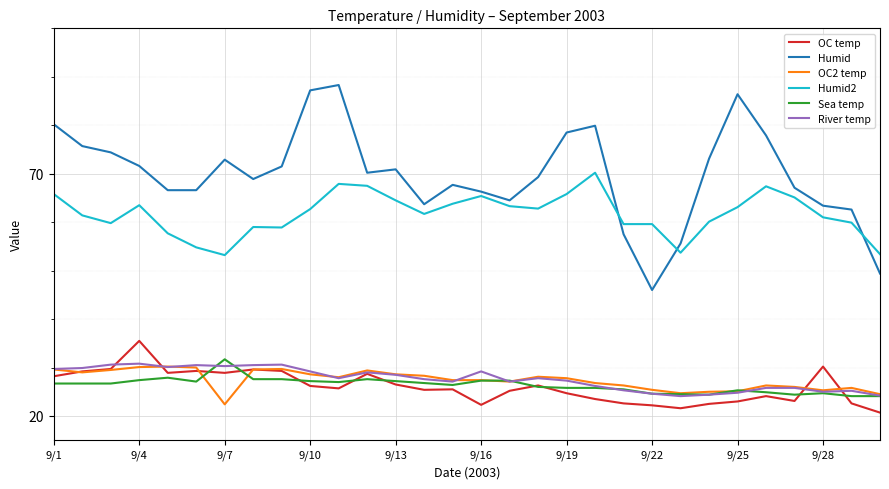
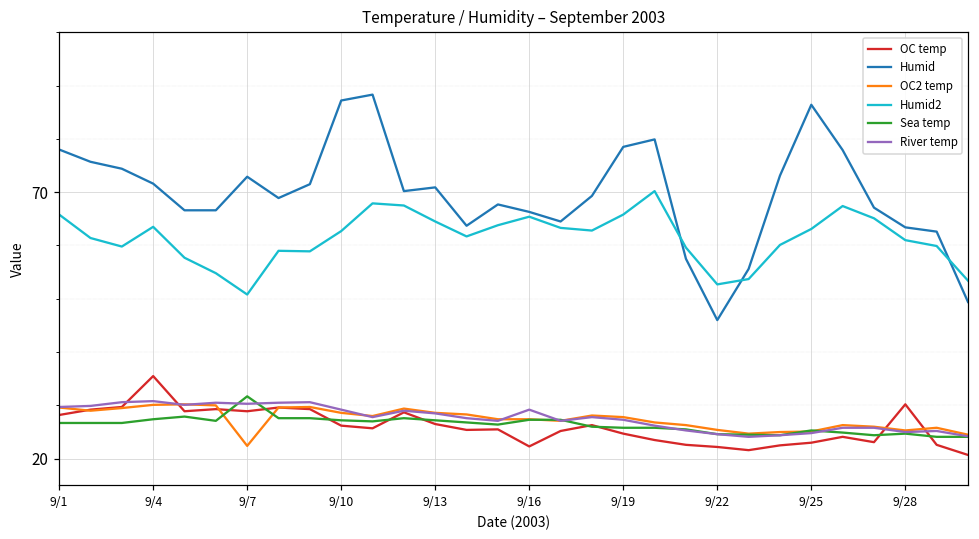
  {
    "OC temp": {
      "9/1": 28,
      "9/4": 36,
      "9/7": 29,
      "9/10": 26,
      "9/13": 27,
      "9/16": 22,
      "9/19": 25,
      "9/22": 22,
      "9/25": 23,
      "9/28": 30
    },
    "Humid": {
-     "9/1": 80,
+     "9/1": 78,
      "9/4": 72,
      "9/7": 73,
      "9/10": 87,
      "9/13": 71,
      "9/16": 66,
      "9/19": 79,
      "9/22": 46,
      "9/25": 86,
      "9/28": 63
    },
    "OC2 temp": {
      "9/4": 30,
      "9/7": 22,
      "9/10": 29,
      "9/22": 25
    },
    "Humid2": {
      "9/1": 66,
      "9/4": 64,
-     "9/7": 53,
+     "9/7": 51,
      "9/10": 63,
      "9/13": 65,
      "9/16": 65,
      "9/19": 66,
-     "9/22": 60,
+     "9/22": 53,
      "9/25": 63,
      "9/28": 61
    },
    "Sea temp": {
      "9/1": 27,
      "9/4": 27,
      "9/7": 32,
      "9/10": 27,
      "9/13": 27,
      "9/19": 26
    },
    "River temp": {
      "9/4": 31,
      "9/7": 30,
      "9/10": 29,
      "9/16": 29
    }
  }
